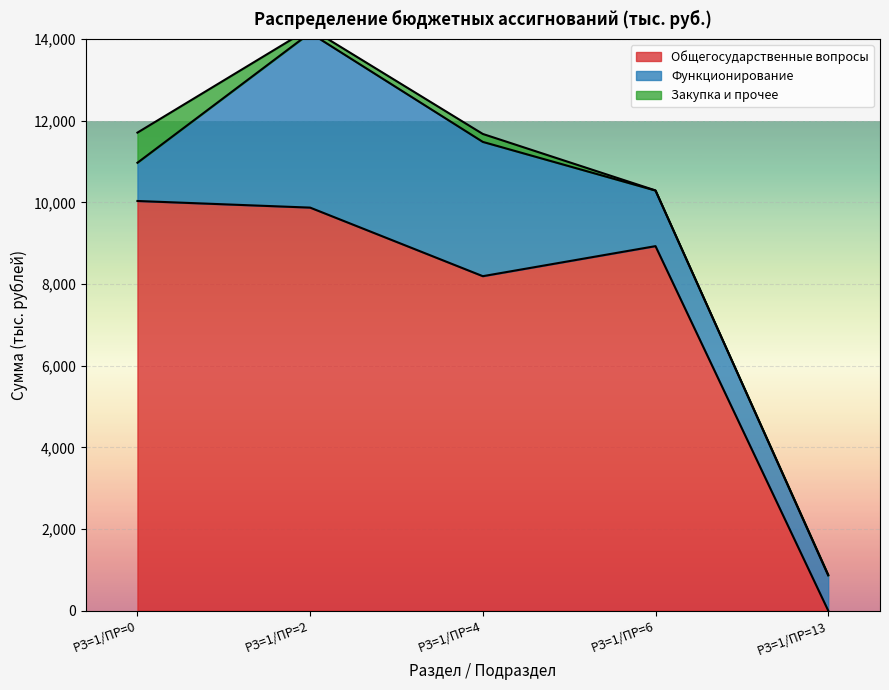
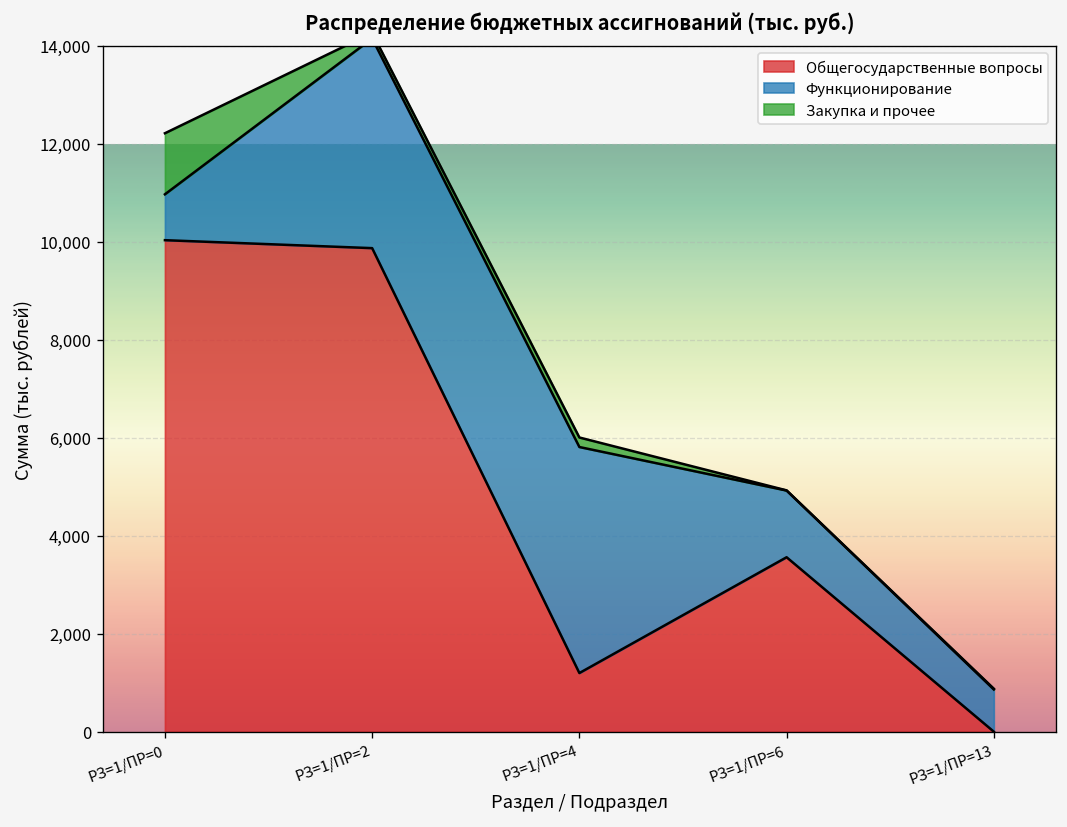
  {
    "Общегосударственные вопросы": {
      "РЗ=1/ПР=0": "10,000",
      "РЗ=1/ПР=2": "9,900",
-     "РЗ=1/ПР=4": "8,200",
-     "РЗ=1/ПР=6": "8,900",
+     "РЗ=1/ПР=4": "1,200",
+     "РЗ=1/ПР=6": "3,600",
      "РЗ=1/ПР=13": "0"
    },
    "Функционирование": {
      "РЗ=1/ПР=0": "900",
-     "РЗ=1/ПР=4": "3,300"
+     "РЗ=1/ПР=4": "4,600"
    },
    "Закупка и прочее": {
-     "РЗ=1/ПР=0": "700",
+     "РЗ=1/ПР=0": "1,200",
      "РЗ=1/ПР=4": "200"
    }
  }
